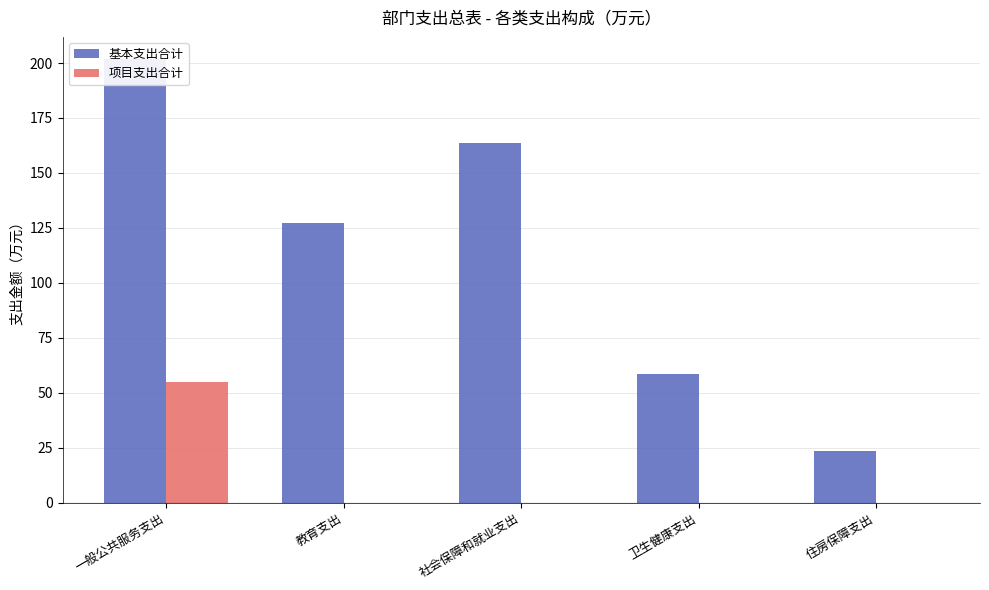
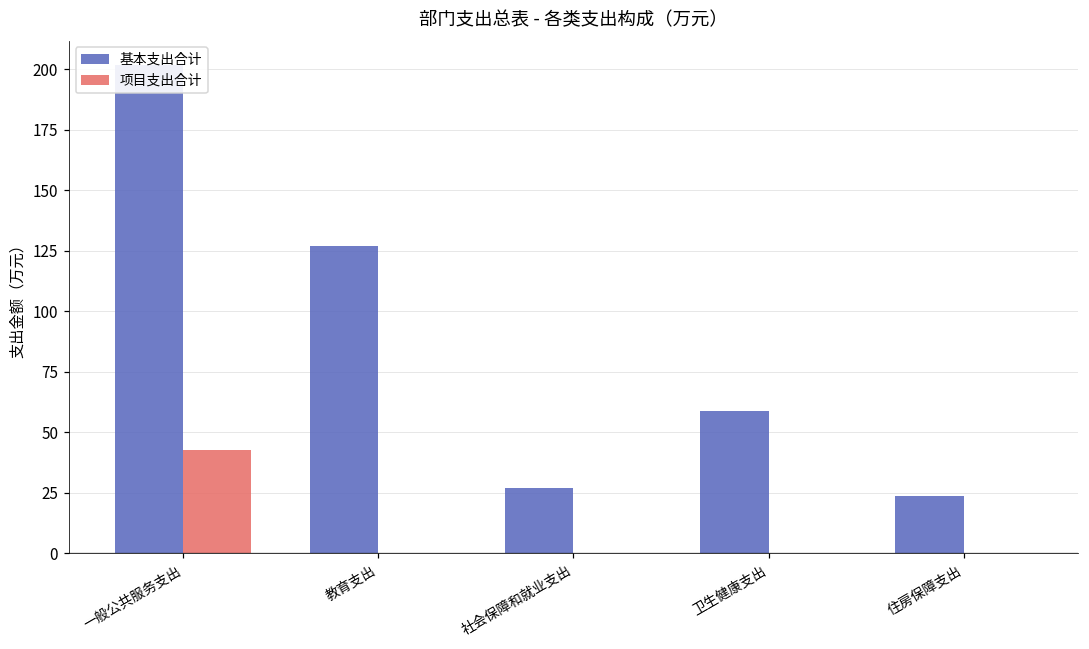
  {
    "基本支出合计": {
      "教育支出": 127,
-     "社会保障和就业支出": 164,
+     "社会保障和就业支出": 27,
      "卫生健康支出": 59,
      "住房保障支出": 24
    },
    "项目支出合计": {
-     "一般公共服务支出": 55,
+     "一般公共服务支出": 43,
      "教育支出": 0,
      "社会保障和就业支出": 0,
      "卫生健康支出": 0,
      "住房保障支出": 0
    }
  }
